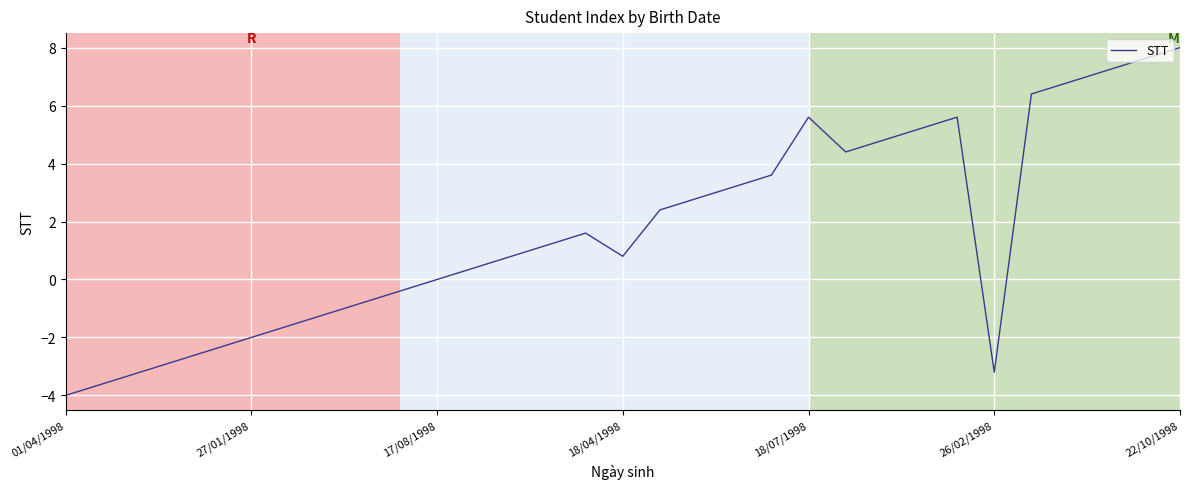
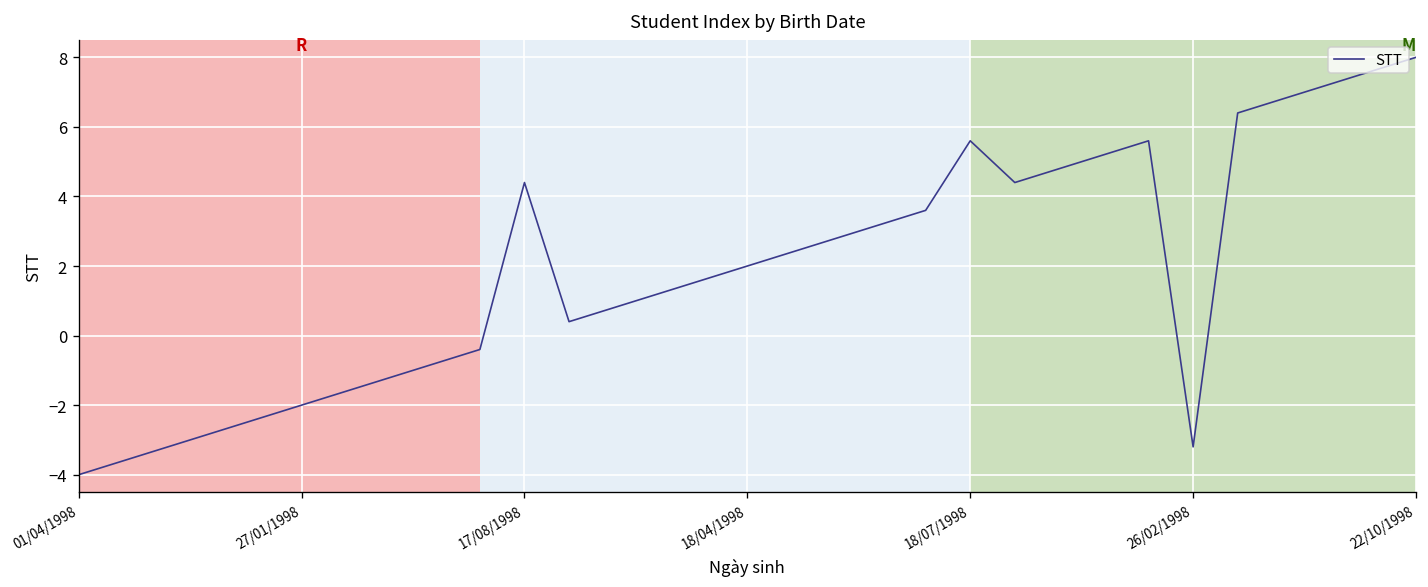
  {
    "01/04/1998": -4.0,
    "27/01/1998": -2.0,
-   "17/08/1998": 0.0,
-   "18/04/1998": 0.8,
+   "17/08/1998": 4.4,
+   "18/04/1998": 2.0,
    "18/07/1998": 5.6,
    "26/02/1998": -3.2,
    "22/10/1998": 8.0
  }
